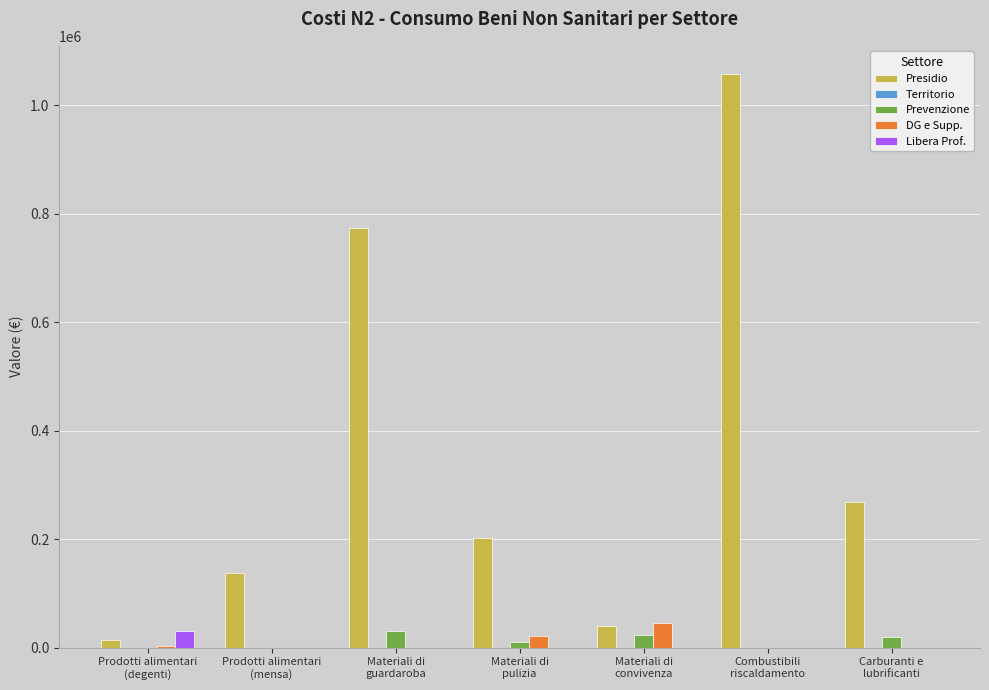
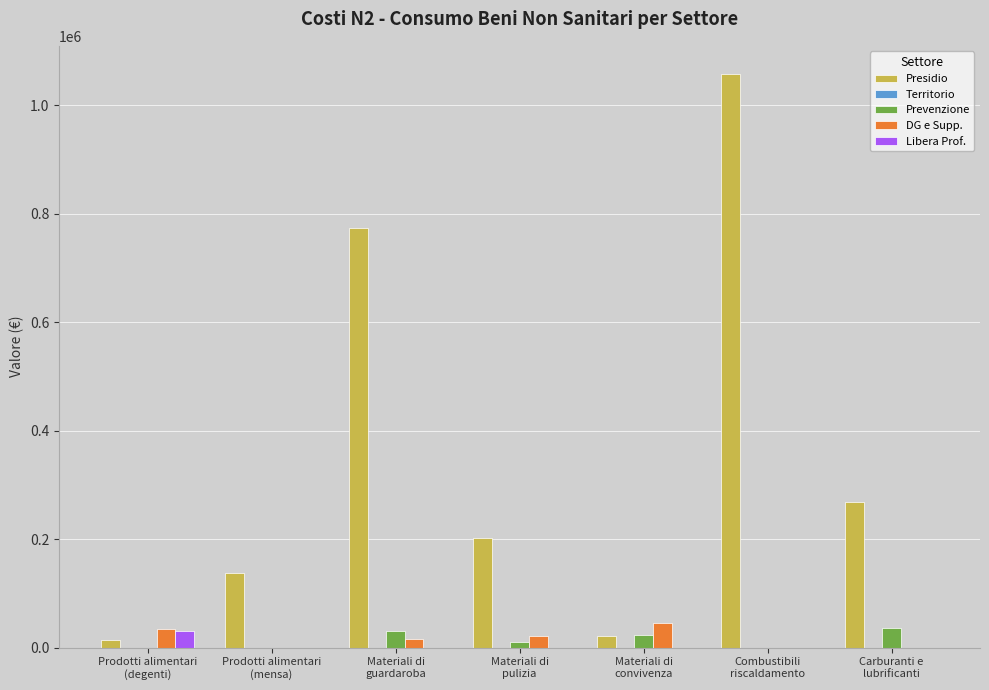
  {
    "Presidio": {
      "Prodotti alimentari (degenti)": 10000,
      "Prodotti alimentari (mensa)": 140000,
      "Materiali di guardaroba": 770000,
      "Materiali di pulizia": 200000,
-     "Materiali di convivenza": 40000,
+     "Materiali di convivenza": 20000,
      "Combustibili riscaldamento": 1060000,
      "Carburanti e lubrificanti": 270000
    },
    "Territorio": {
      "Prodotti alimentari (degenti)": 0,
      "Prodotti alimentari (mensa)": 0,
      "Materiali di guardaroba": 0,
      "Materiali di convivenza": 0,
      "Combustibili riscaldamento": 0,
      "Carburanti e lubrificanti": 0
    },
    "Prevenzione": {
      "Prodotti alimentari (degenti)": 0,
      "Prodotti alimentari (mensa)": 0,
      "Materiali di guardaroba": 30000,
      "Materiali di pulizia": 10000,
      "Materiali di convivenza": 20000,
      "Combustibili riscaldamento": 0,
-     "Carburanti e lubrificanti": 20000
+     "Carburanti e lubrificanti": 40000
    },
    "DG e Supp.": {
-     "Prodotti alimentari (degenti)": 0,
+     "Prodotti alimentari (degenti)": 30000,
      "Prodotti alimentari (mensa)": 0,
-     "Materiali di guardaroba": 0,
+     "Materiali di guardaroba": 20000,
      "Materiali di pulizia": 20000,
      "Materiali di convivenza": 50000,
      "Combustibili riscaldamento": 0,
      "Carburanti e lubrificanti": 0
    },
    "Libera Prof.": {
      "Prodotti alimentari (degenti)": 30000,
      "Prodotti alimentari (mensa)": 0,
      "Materiali di guardaroba": 0,
      "Materiali di pulizia": 0,
      "Materiali di convivenza": 0,
      "Combustibili riscaldamento": 0,
      "Carburanti e lubrificanti": 0
    }
  }
